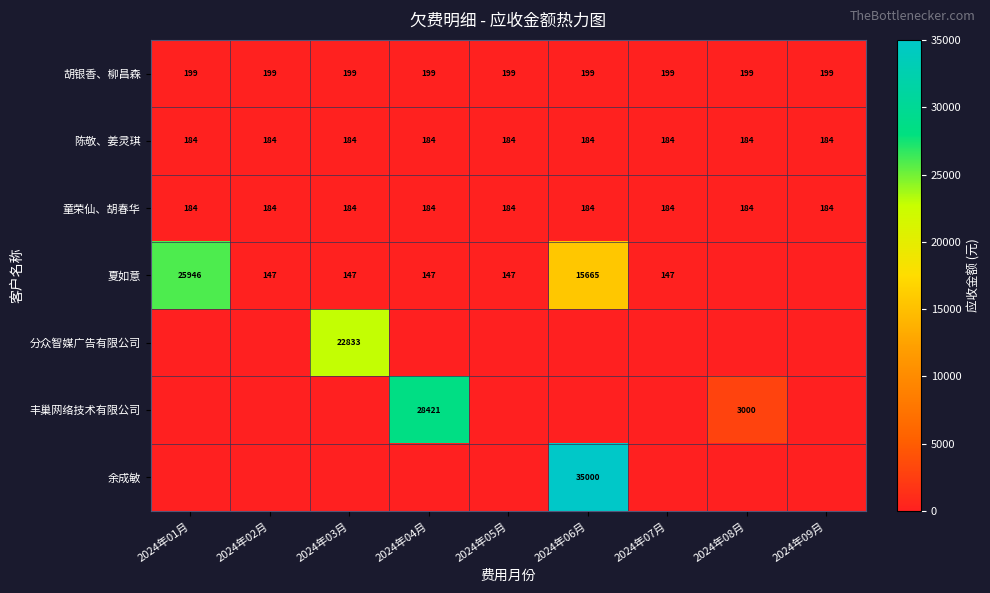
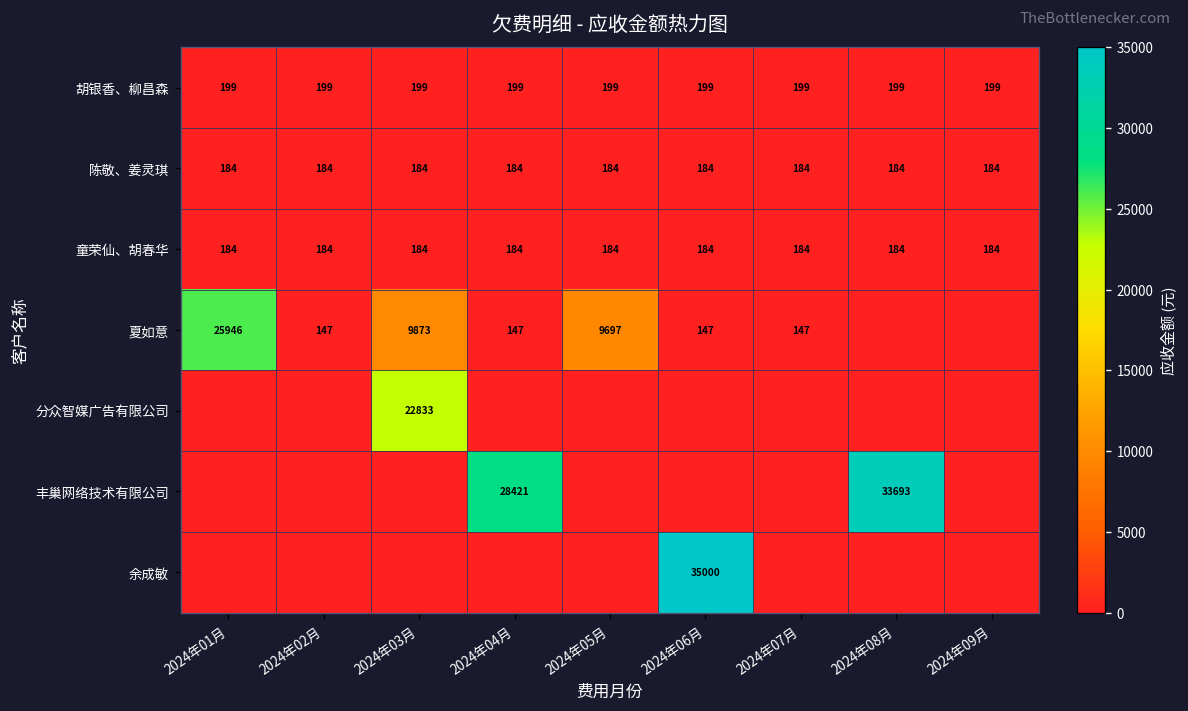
  {
    "胡银香、柳昌森": {
      "2024年01月": 199,
      "2024年02月": 199,
      "2024年03月": 199,
      "2024年04月": 199,
      "2024年05月": 199,
      "2024年06月": 199,
      "2024年07月": 199,
      "2024年08月": 199,
      "2024年09月": 199
    },
    "陈敬、姜灵琪": {
      "2024年01月": 184,
      "2024年02月": 184,
      "2024年03月": 184,
      "2024年04月": 184,
      "2024年05月": 184,
      "2024年06月": 184,
      "2024年07月": 184,
      "2024年08月": 184,
      "2024年09月": 184
    },
    "童荣仙、胡春华": {
      "2024年01月": 184,
      "2024年02月": 184,
      "2024年03月": 184,
      "2024年04月": 184,
      "2024年05月": 184,
      "2024年06月": 184,
      "2024年07月": 184,
      "2024年08月": 184,
      "2024年09月": 184
    },
    "夏如意": {
      "2024年01月": 25946,
      "2024年02月": 147,
-     "2024年03月": 147,
+     "2024年03月": 9873,
      "2024年04月": 147,
-     "2024年05月": 147,
-     "2024年06月": 15665,
+     "2024年05月": 9697,
+     "2024年06月": 147,
      "2024年07月": 147
    },
    "分众智媒广告有限公司": {
      "2024年03月": 22833
    },
    "丰巢网络技术有限公司": {
      "2024年04月": 28421,
-     "2024年08月": 3000
+     "2024年08月": 33693
    },
    "余成敏": {
      "2024年06月": 35000
    }
  }
